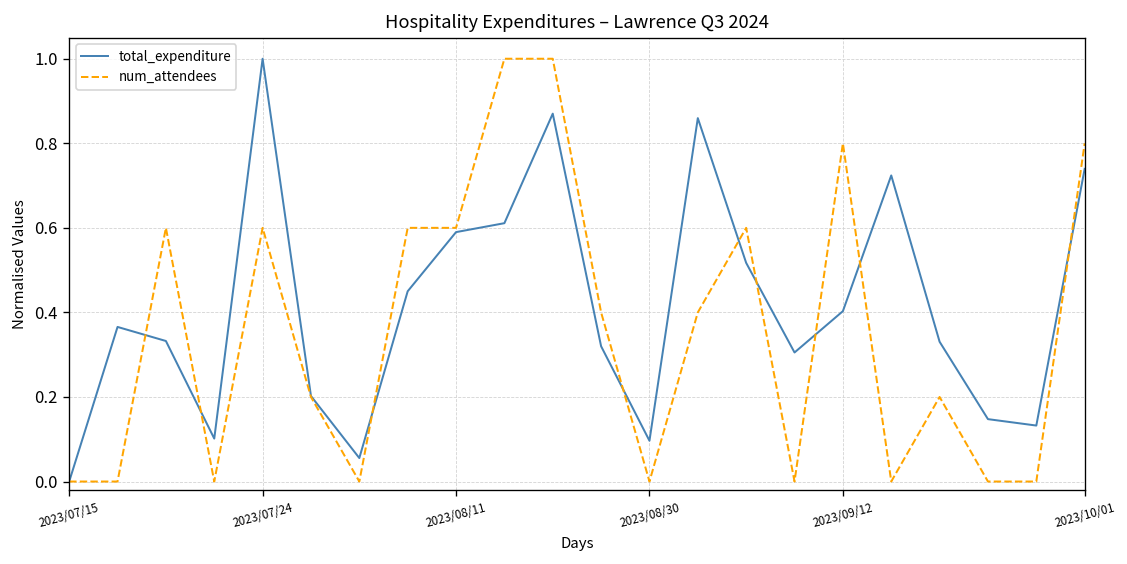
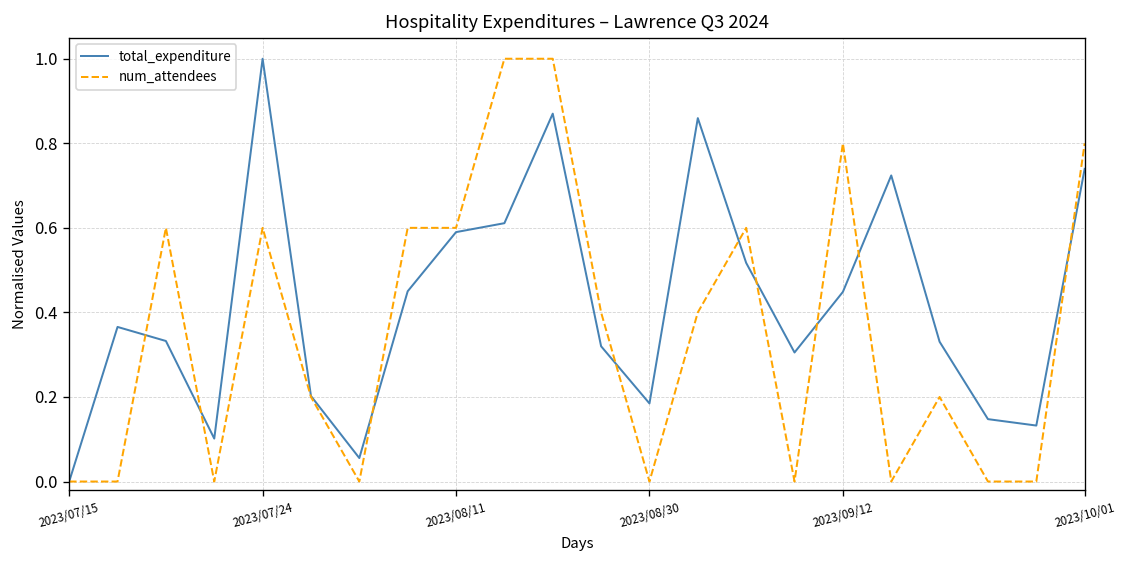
  {
    "total_expenditure": {
      "2023/07/24": 1.00,
      "2023/08/11": 0.59,
-     "2023/08/30": 0.10,
-     "2023/09/12": 0.40,
+     "2023/08/30": 0.18,
+     "2023/09/12": 0.45,
      "2023/10/01": 0.74
    },
    "num_attendees": {
      "2023/07/24": 0.60,
      "2023/08/11": 0.60,
      "2023/08/30": 0.00,
      "2023/09/12": 0.80,
      "2023/10/01": 0.80
    }
  }
